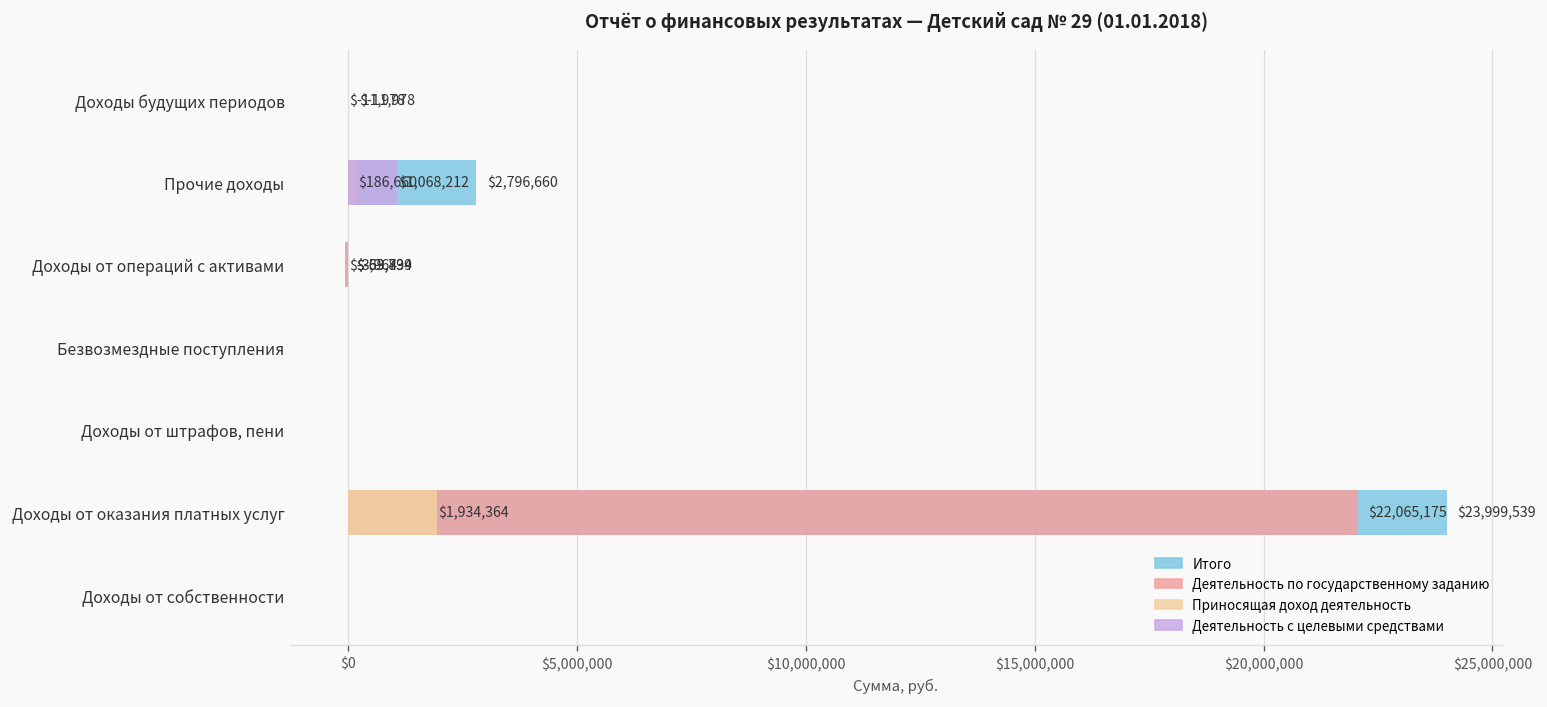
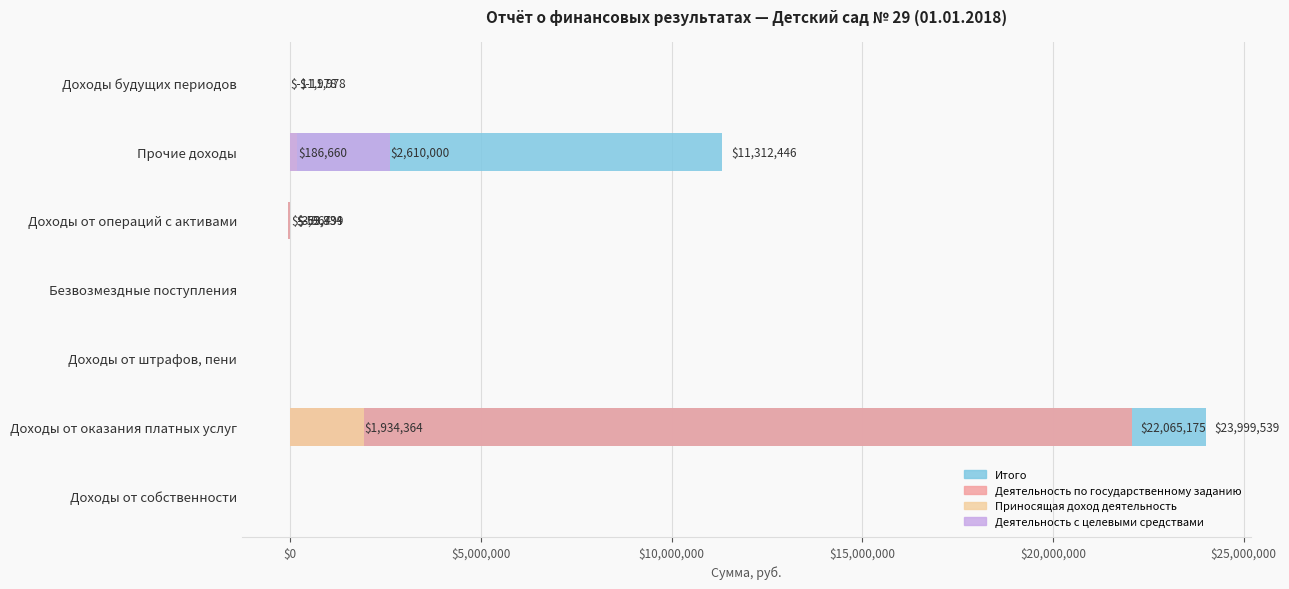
  {
    "Итого": {
-     "Прочие доходы": "$2,796,660",
+     "Прочие доходы": "$11,312,446",
      "Доходы от оказания платных услуг": "$23,999,539"
    },
    "Деятельность с целевыми средствами": {
-     "Прочие доходы": "$1,068,212"
+     "Прочие доходы": "$2,610,000"
    }
  }
